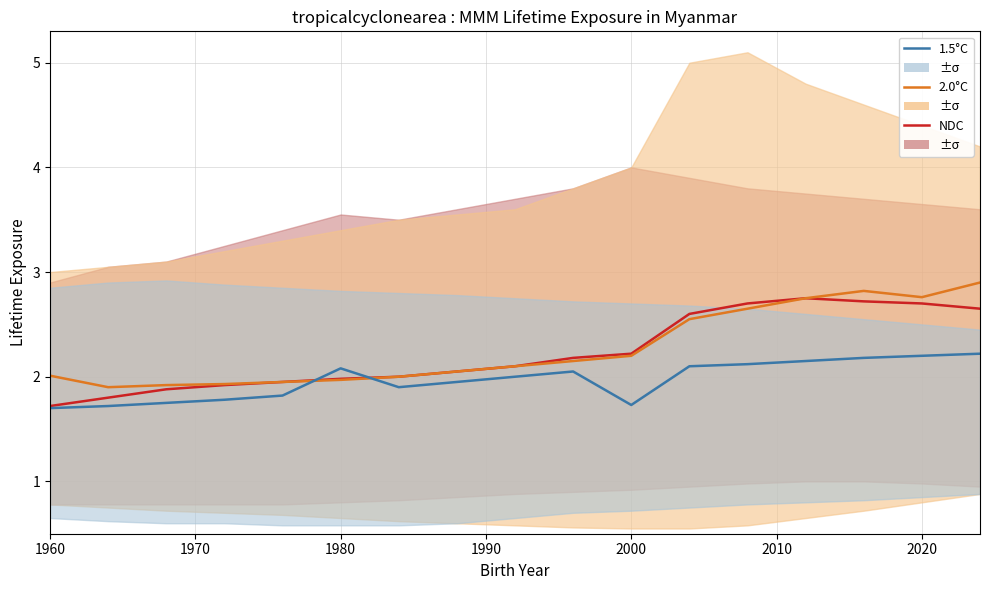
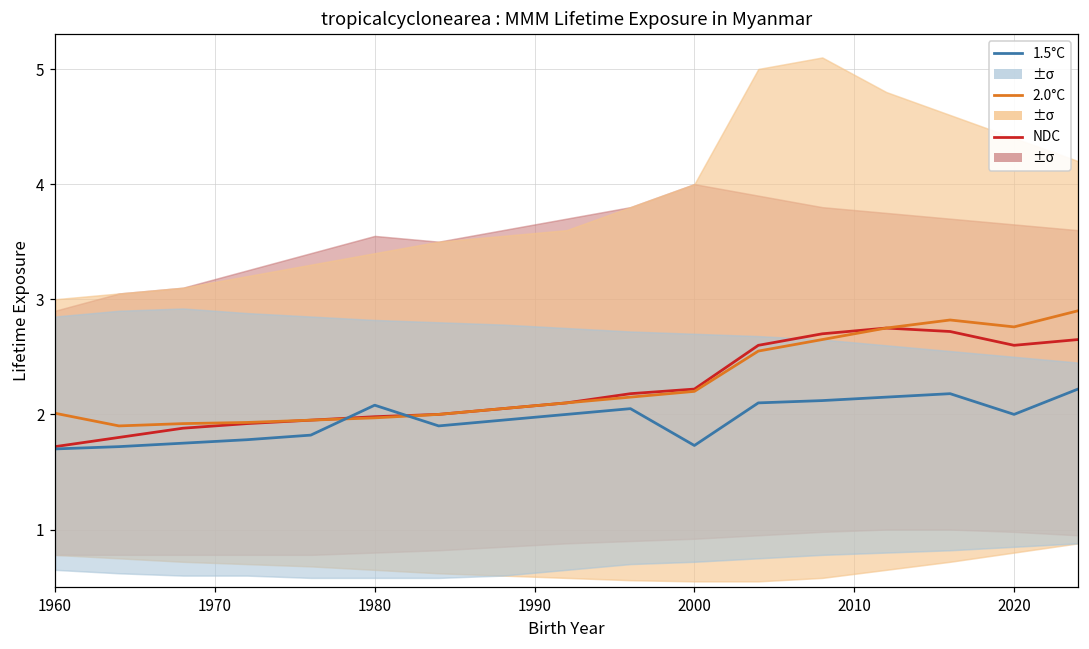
  {
    "NDC": {
-     "2020": 2.7
+     "2020": 2.6
    },
    "2.0°C": {
      "1960": 2.0,
      "2020": 2.76
    },
    "1.5°C": {
      "1980": 2.1,
      "2000": 1.73,
-     "2020": 2.2
+     "2020": 2.0
    }
  }
